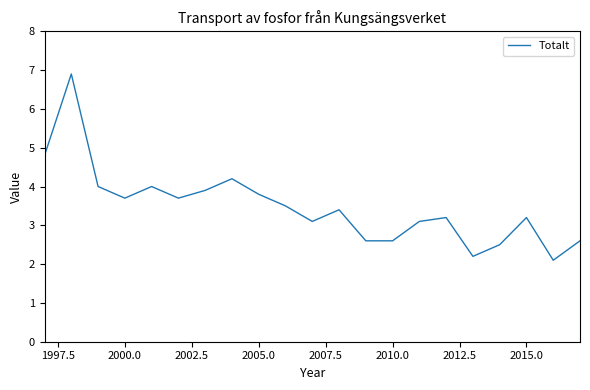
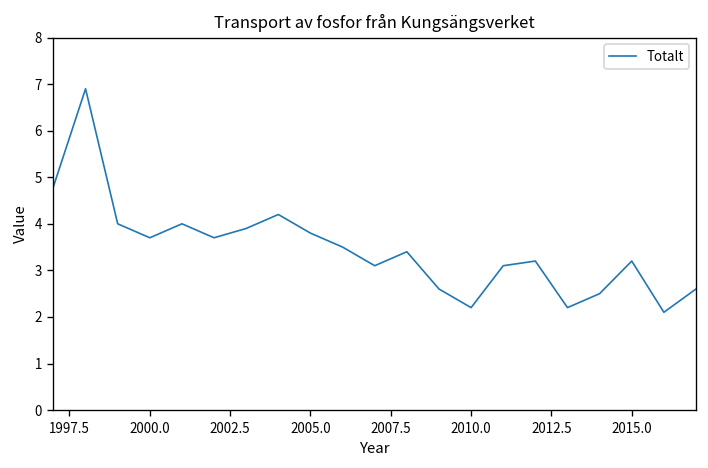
  {
    "2000.0": 3.7,
    "2005.0": 3.8,
-   "2010.0": 2.6,
+   "2010.0": 2.2,
    "2015.0": 3.2
  }
